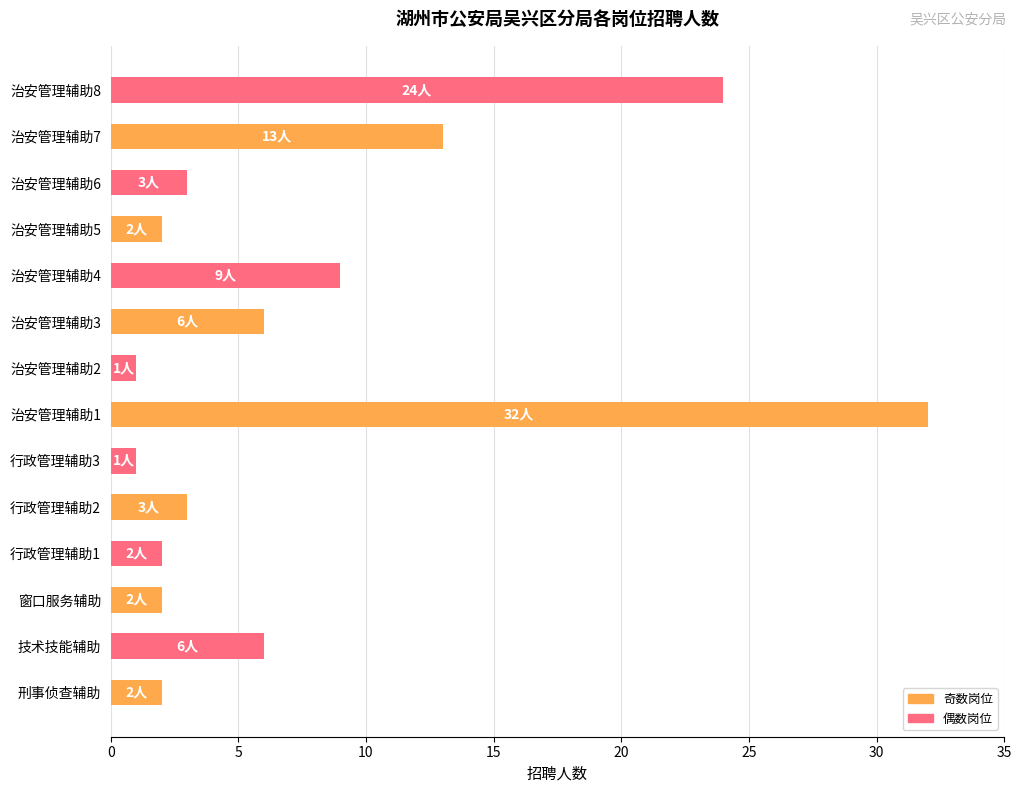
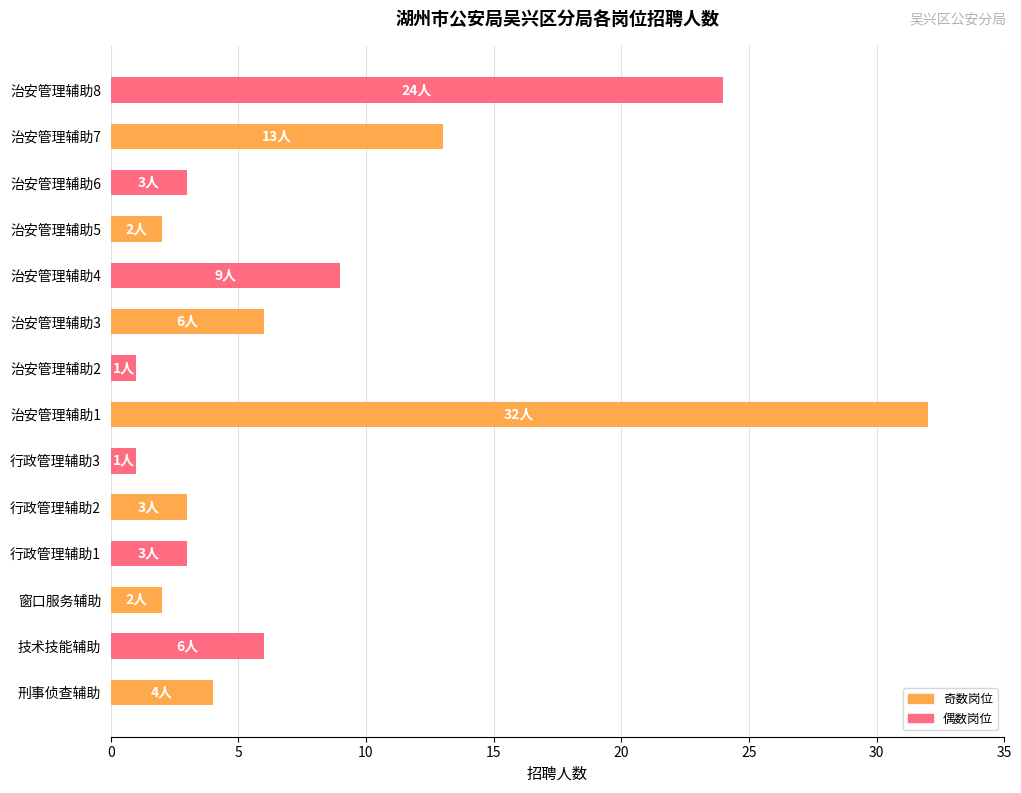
  {
    "治安管理辅助8": "24人",
    "治安管理辅助7": "13人",
    "治安管理辅助6": "3人",
    "治安管理辅助5": "2人",
    "治安管理辅助4": "9人",
    "治安管理辅助3": "6人",
    "治安管理辅助2": "1人",
    "治安管理辅助1": "32人",
    "行政管理辅助3": "1人",
    "行政管理辅助2": "3人",
-   "行政管理辅助1": "2人",
+   "行政管理辅助1": "3人",
    "窗口服务辅助": "2人",
    "技术技能辅助": "6人",
-   "刑事侦查辅助": "2人"
+   "刑事侦查辅助": "4人"
  }
